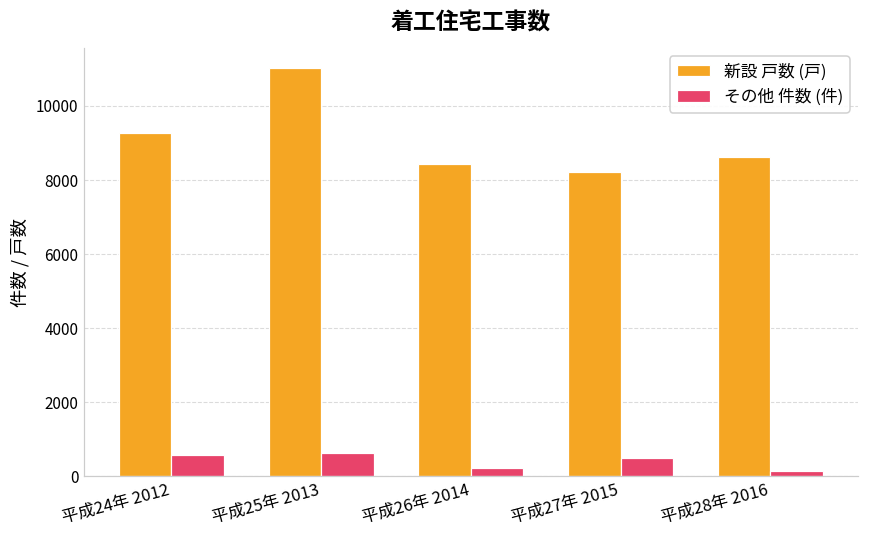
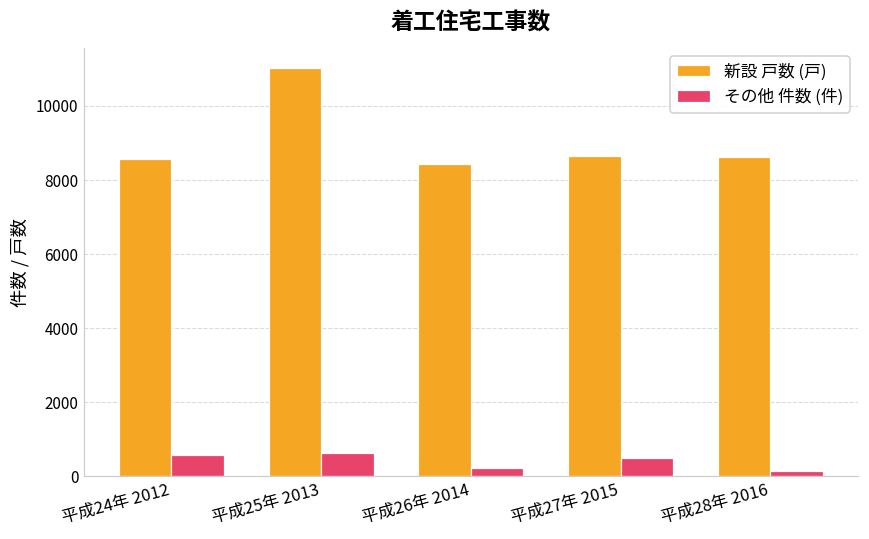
  {
    "新設 戸数 (戸)": {
-     "平成24年 2012": 9300,
+     "平成24年 2012": 8600,
      "平成25年 2013": 11000,
      "平成26年 2014": 8400,
-     "平成27年 2015": 8200,
+     "平成27年 2015": 8600,
      "平成28年 2016": 8600
    },
    "その他 件数 (件)": {
      "平成24年 2012": 600,
      "平成25年 2013": 600,
      "平成26年 2014": 200,
      "平成27年 2015": 500,
      "平成28年 2016": 100
    }
  }
